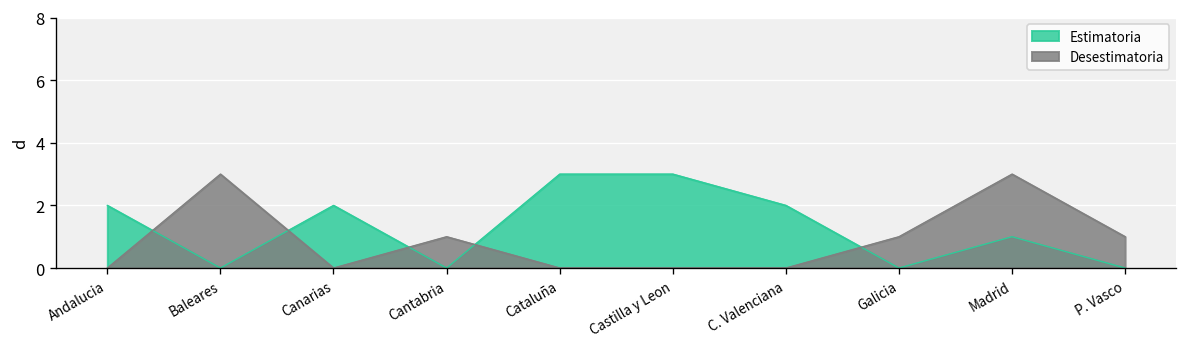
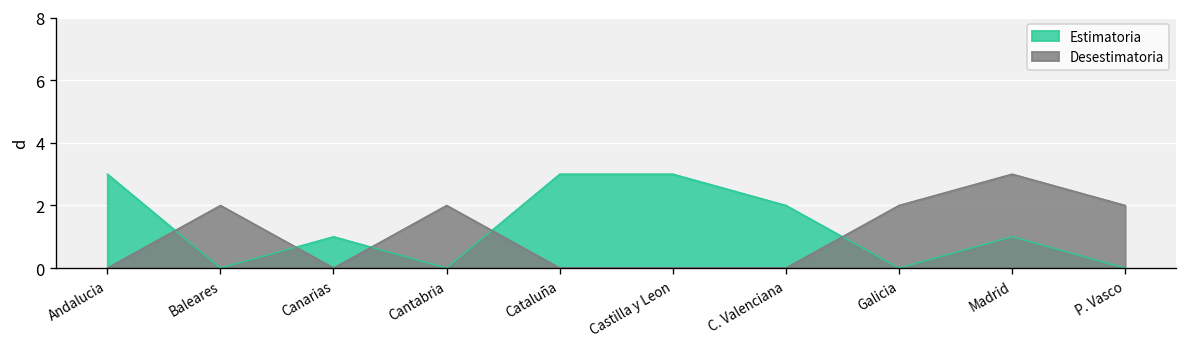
  {
    "Estimatoria": {
-     "Andalucia": 2,
+     "Andalucia": 3,
      "Baleares": 0,
-     "Canarias": 2,
+     "Canarias": 1,
      "Cantabria": 0,
      "Cataluña": 3,
      "Castilla y Leon": 3,
      "C. Valenciana": 2,
      "Galicia": 0,
      "Madrid": 1,
      "P. Vasco": 0
    },
    "Desestimatoria": {
      "Andalucia": 0,
-     "Baleares": 3,
+     "Baleares": 2,
      "Canarias": 0,
-     "Cantabria": 1,
+     "Cantabria": 2,
      "Cataluña": 0,
      "Castilla y Leon": 0,
      "C. Valenciana": 0,
-     "Galicia": 1,
+     "Galicia": 2,
      "Madrid": 3,
-     "P. Vasco": 1
+     "P. Vasco": 2
    }
  }
